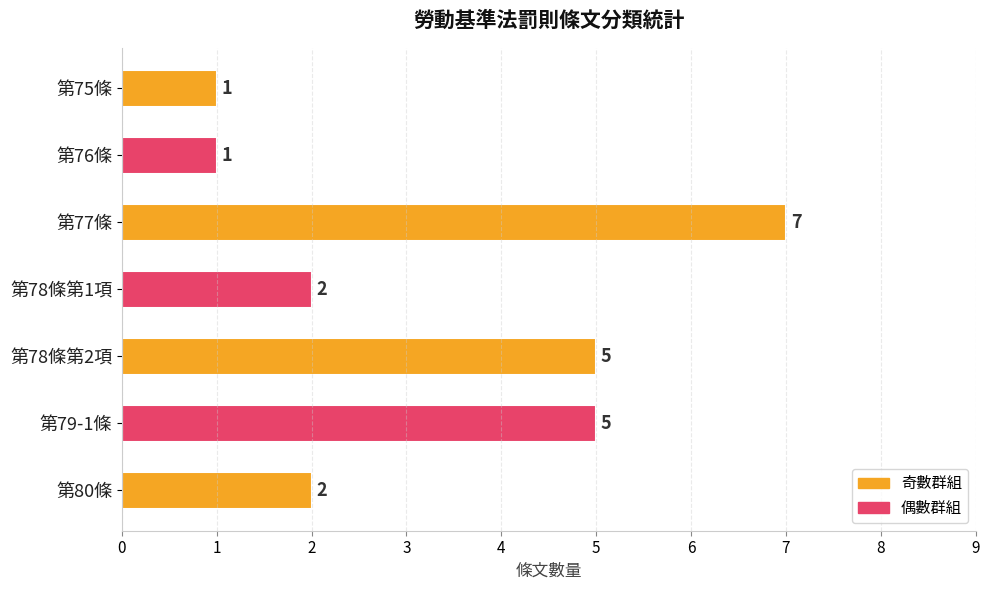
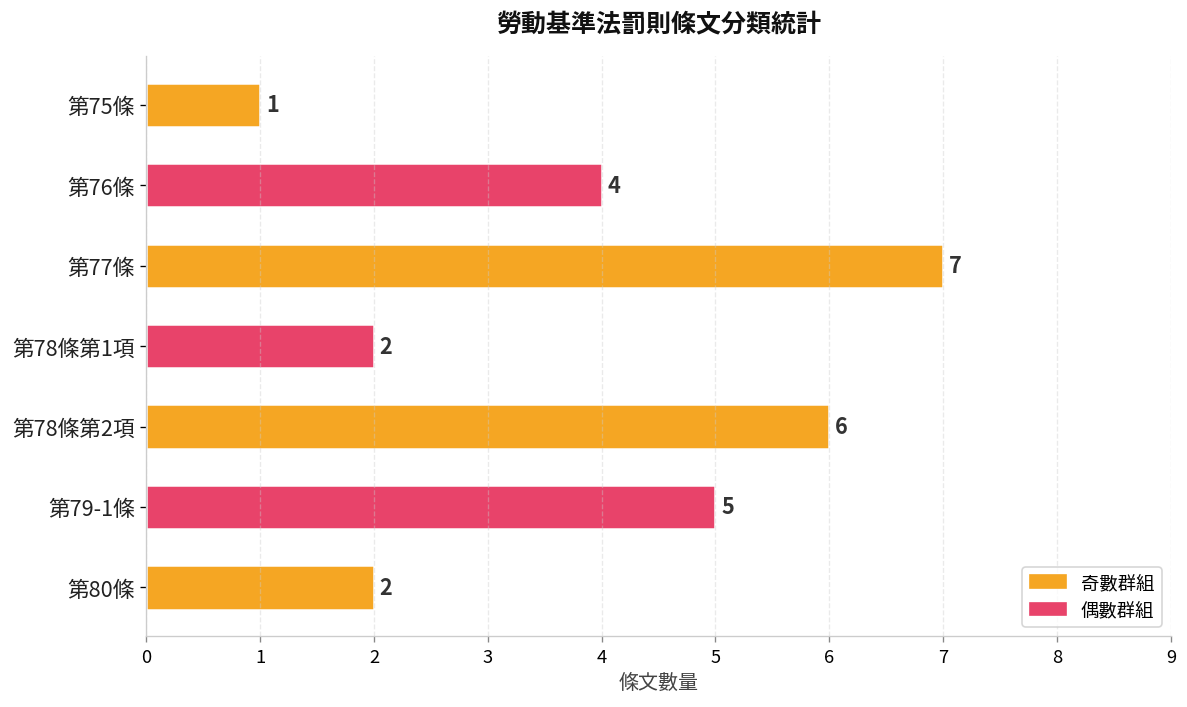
  {
    "第75條": 1,
-   "第76條": 1,
+   "第76條": 4,
    "第77條": 7,
    "第78條第1項": 2,
-   "第78條第2項": 5,
+   "第78條第2項": 6,
    "第79-1條": 5,
    "第80條": 2
  }
